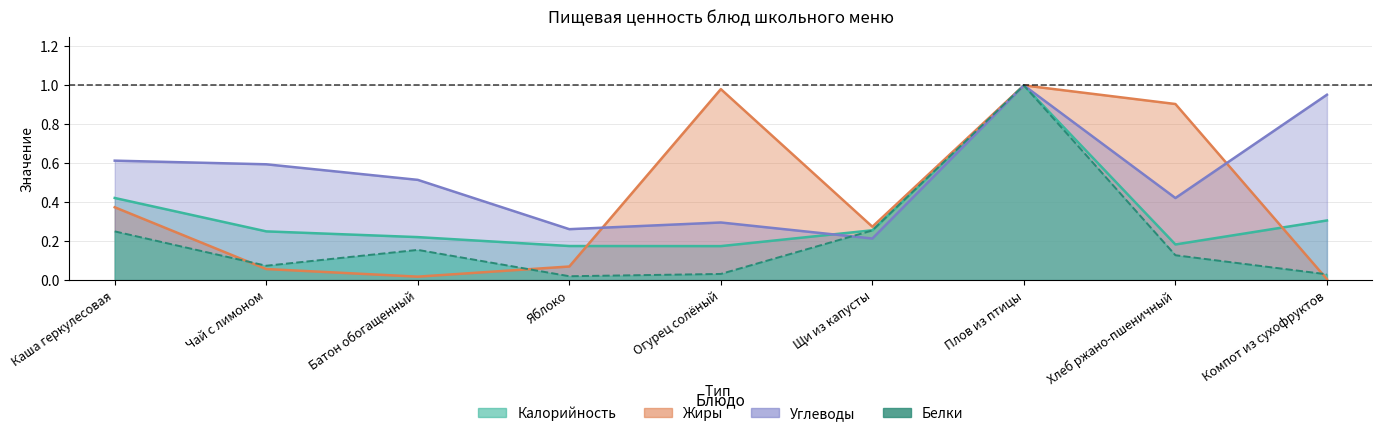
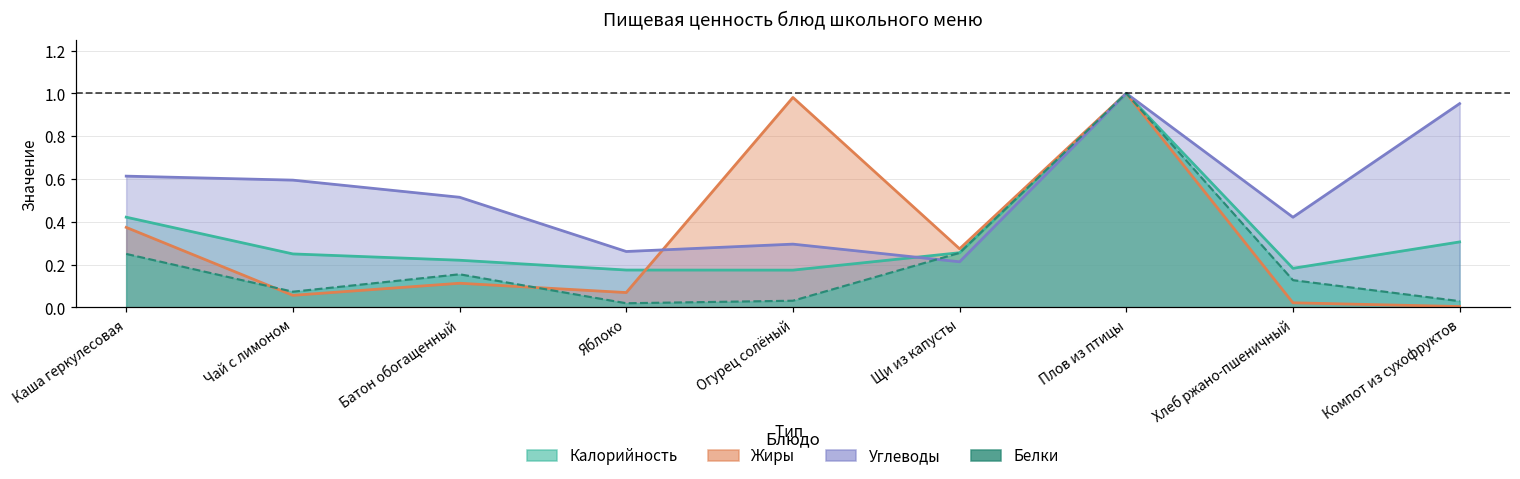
  {
    "Жиры": {
      "Каша геркулесовая": 0.37,
      "Чай с лимоном": 0.06,
-     "Батон обогащенный": 0.02,
+     "Батон обогащенный": 0.11,
      "Яблоко": 0.07,
      "Огурец солёный": 0.98,
      "Щи из капусты": 0.27,
-     "Хлеб ржано-пшеничный": 0.90,
+     "Хлеб ржано-пшеничный": 0.02,
      "Компот из сухофруктов": 0.00
    }
  }
